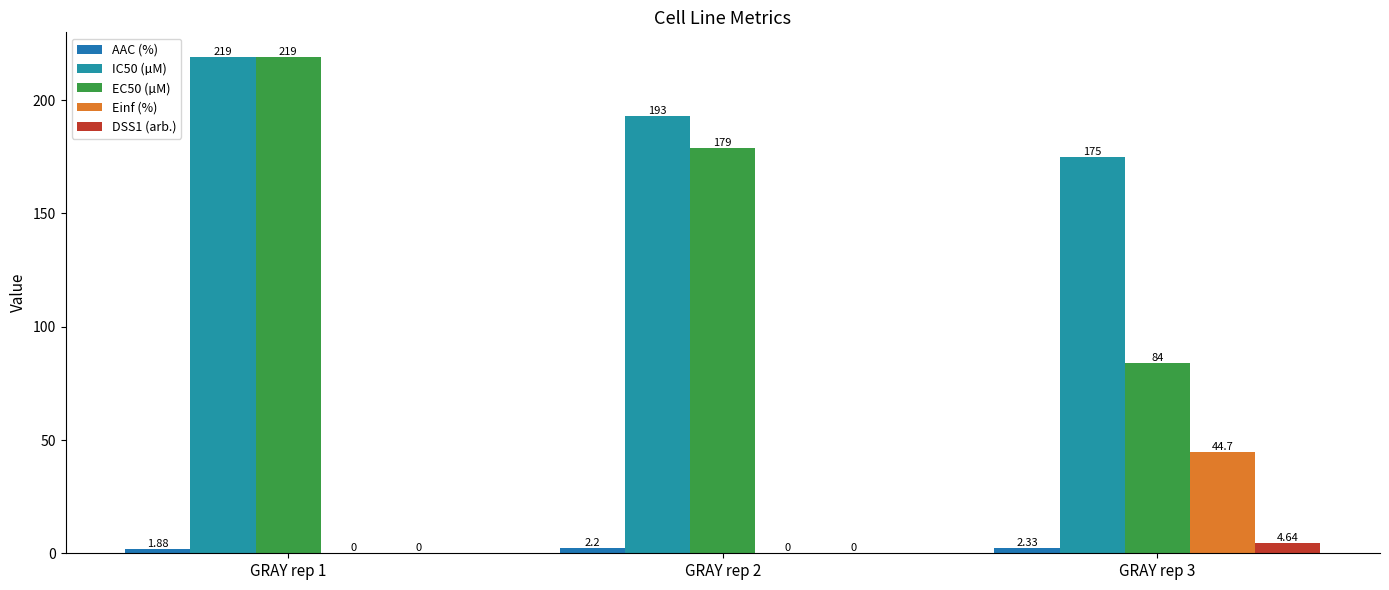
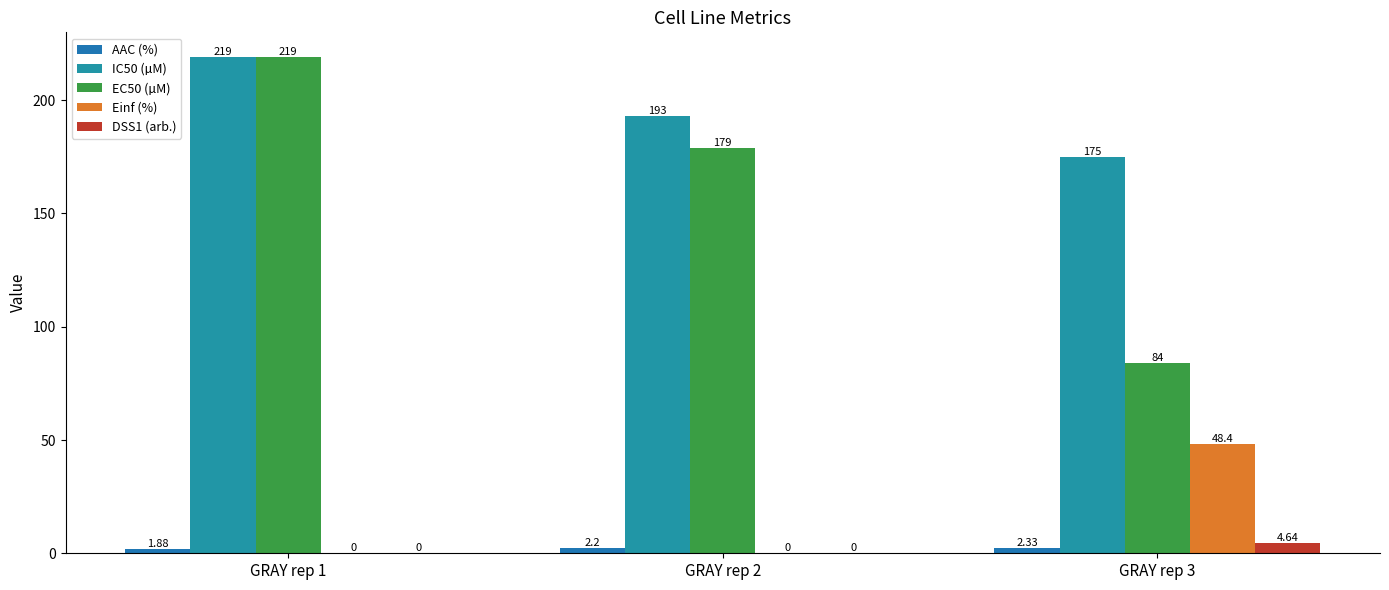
  {
    "EC50 (µM)": {
      "GRAY rep 1": 219,
      "GRAY rep 2": 179,
      "GRAY rep 3": 84
    },
    "Einf (%)": {
      "GRAY rep 1": 0,
      "GRAY rep 2": 0,
-     "GRAY rep 3": 44.7
+     "GRAY rep 3": 48.4
    },
    "DSS1 (arb.)": {
      "GRAY rep 1": 0,
      "GRAY rep 2": 0,
      "GRAY rep 3": 4.64
    }
  }
